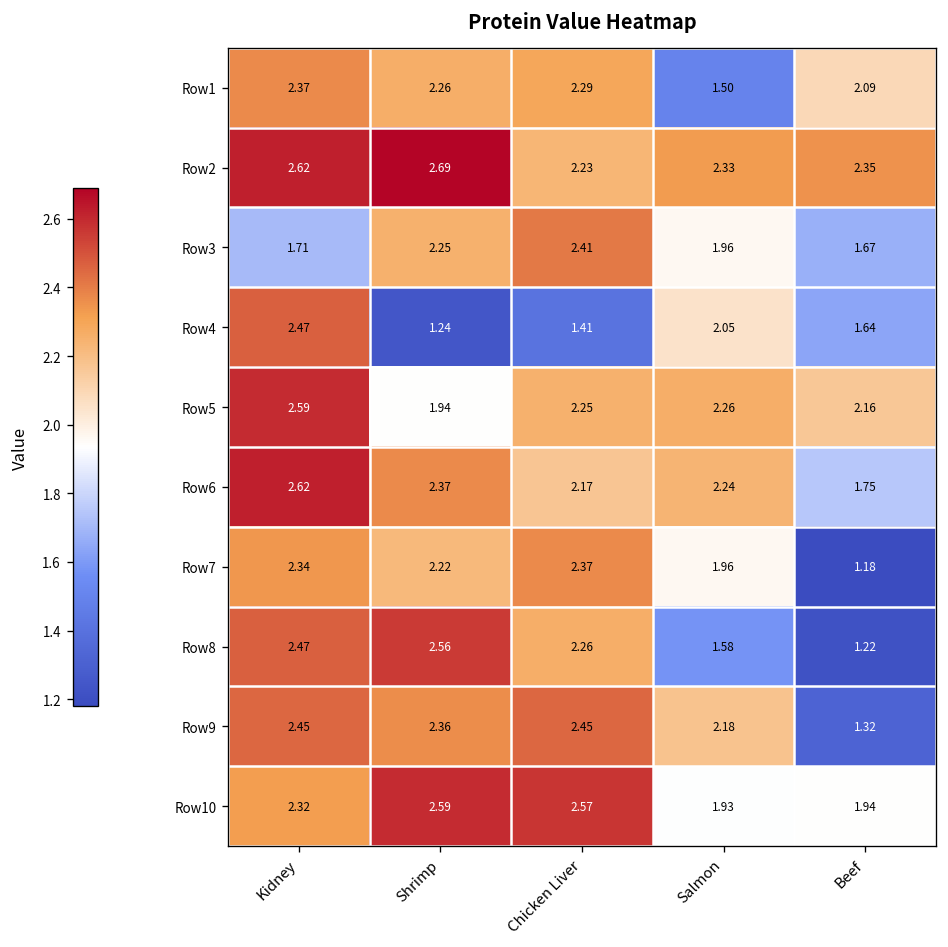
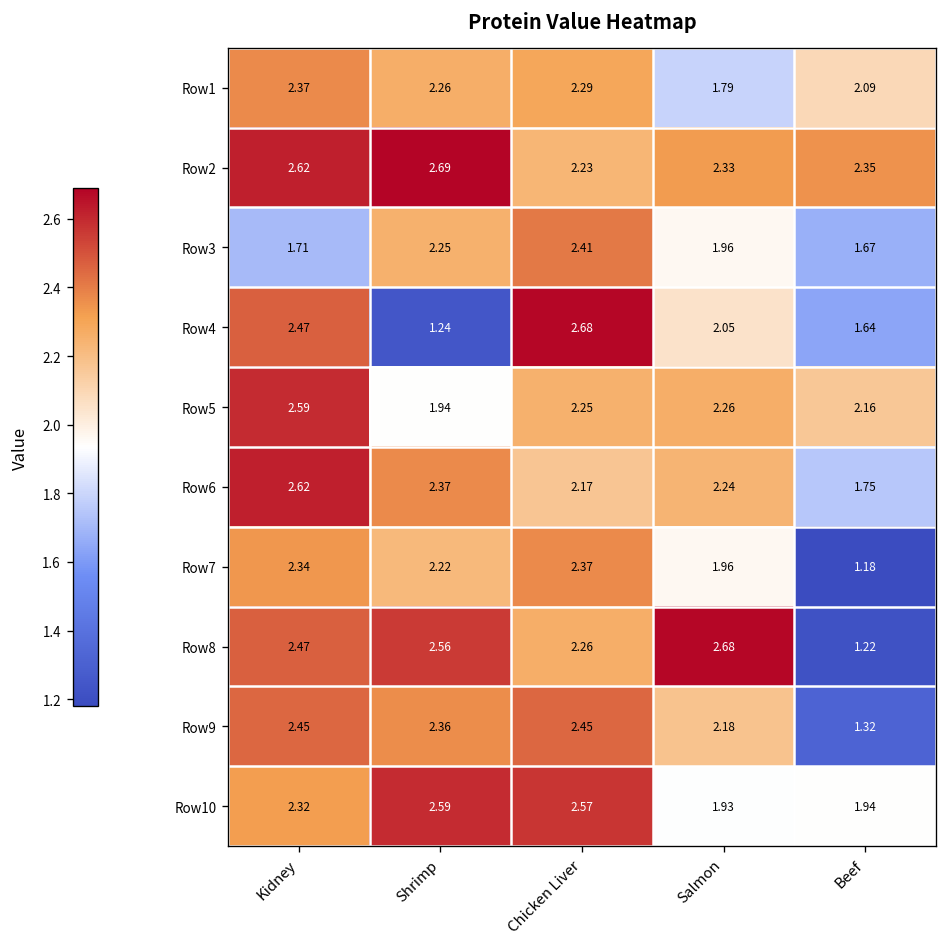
  {
    "Row1": {
      "Kidney": 2.37,
      "Shrimp": 2.26,
      "Chicken Liver": 2.29,
-     "Salmon": 1.50,
+     "Salmon": 1.79,
      "Beef": 2.09
    },
    "Row2": {
      "Kidney": 2.62,
      "Shrimp": 2.69,
      "Chicken Liver": 2.23,
      "Salmon": 2.33,
      "Beef": 2.35
    },
    "Row3": {
      "Kidney": 1.71,
      "Shrimp": 2.25,
      "Chicken Liver": 2.41,
      "Salmon": 1.96,
      "Beef": 1.67
    },
    "Row4": {
      "Kidney": 2.47,
      "Shrimp": 1.24,
-     "Chicken Liver": 1.41,
+     "Chicken Liver": 2.68,
      "Salmon": 2.05,
      "Beef": 1.64
    },
    "Row5": {
      "Kidney": 2.59,
      "Shrimp": 1.94,
      "Chicken Liver": 2.25,
      "Salmon": 2.26,
      "Beef": 2.16
    },
    "Row6": {
      "Kidney": 2.62,
      "Shrimp": 2.37,
      "Chicken Liver": 2.17,
      "Salmon": 2.24,
      "Beef": 1.75
    },
    "Row7": {
      "Kidney": 2.34,
      "Shrimp": 2.22,
      "Chicken Liver": 2.37,
      "Salmon": 1.96,
      "Beef": 1.18
    },
    "Row8": {
      "Kidney": 2.47,
      "Shrimp": 2.56,
      "Chicken Liver": 2.26,
-     "Salmon": 1.58,
+     "Salmon": 2.68,
      "Beef": 1.22
    },
    "Row9": {
      "Kidney": 2.45,
      "Shrimp": 2.36,
      "Chicken Liver": 2.45,
      "Salmon": 2.18,
      "Beef": 1.32
    },
    "Row10": {
      "Kidney": 2.32,
      "Shrimp": 2.59,
      "Chicken Liver": 2.57,
      "Salmon": 1.93,
      "Beef": 1.94
    }
  }
